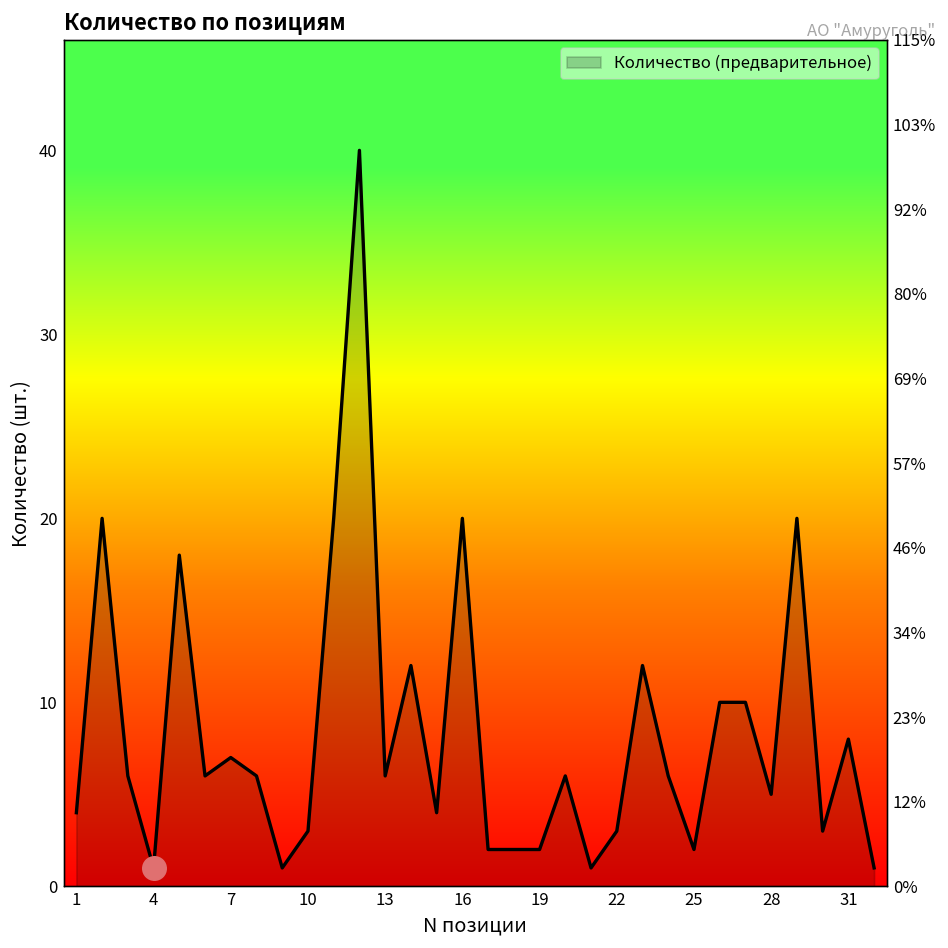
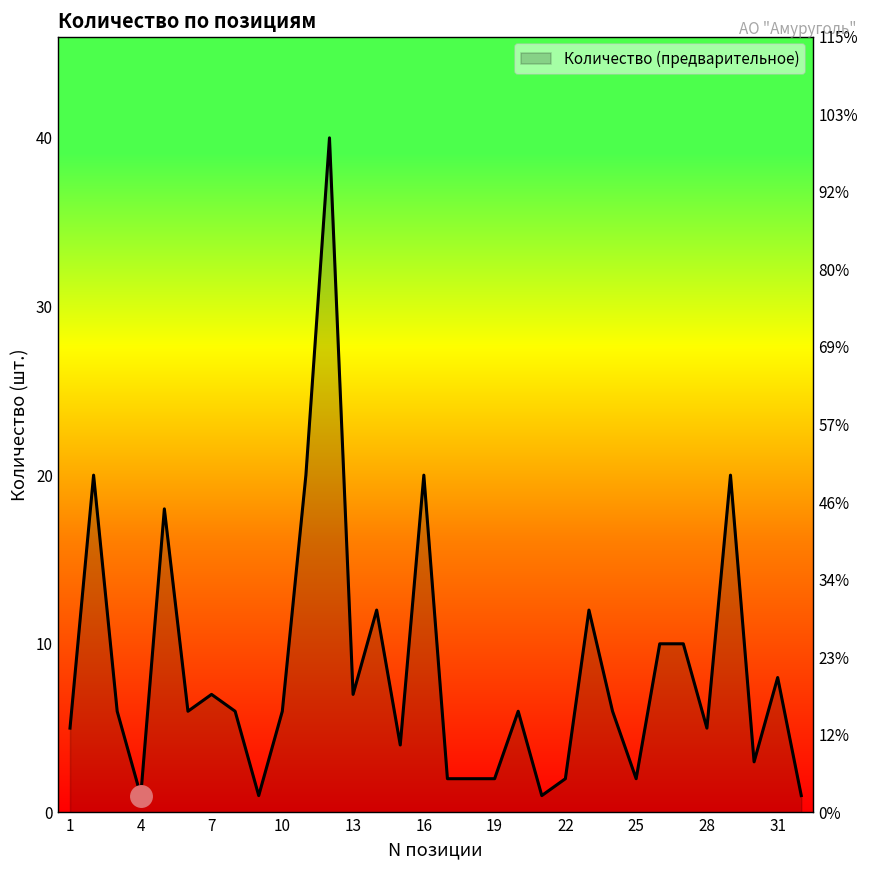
  {
    "Количество (предварительное)": {
-     "1": 4,
+     "1": 5,
      "7": 7,
-     "10": 3,
-     "13": 6,
+     "10": 6,
+     "13": 7,
      "16": 20,
      "19": 2,
-     "22": 3,
+     "22": 2,
      "25": 2,
      "28": 5,
      "31": 8
    }
  }
